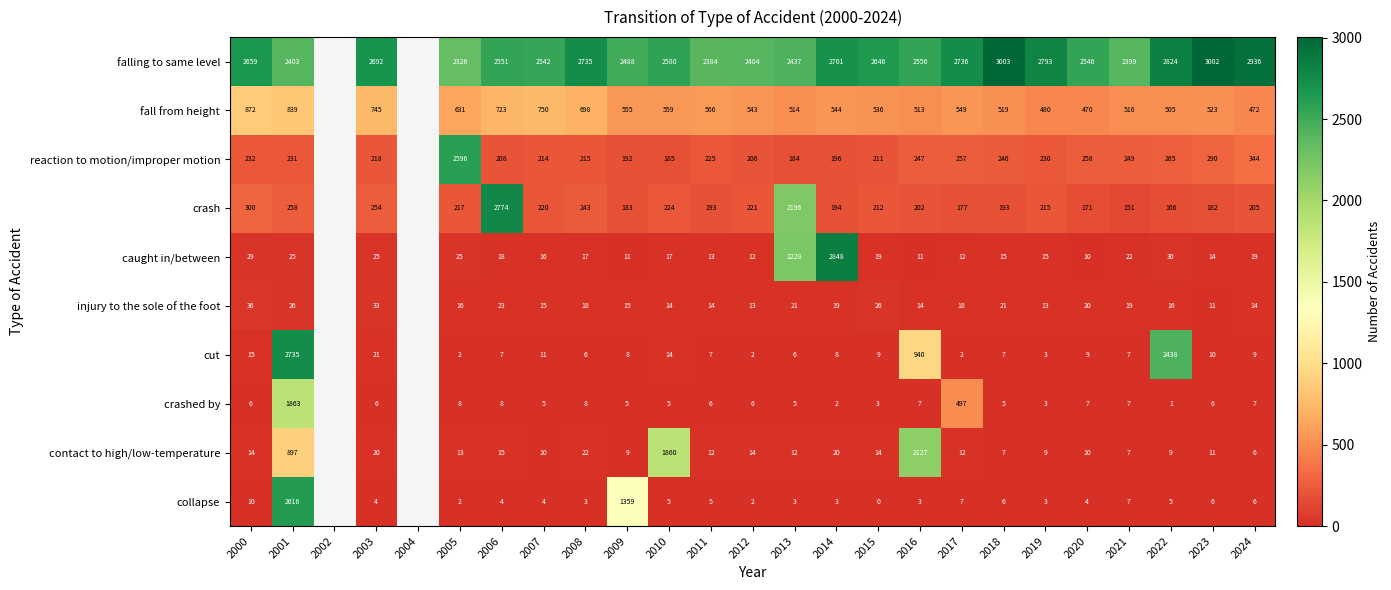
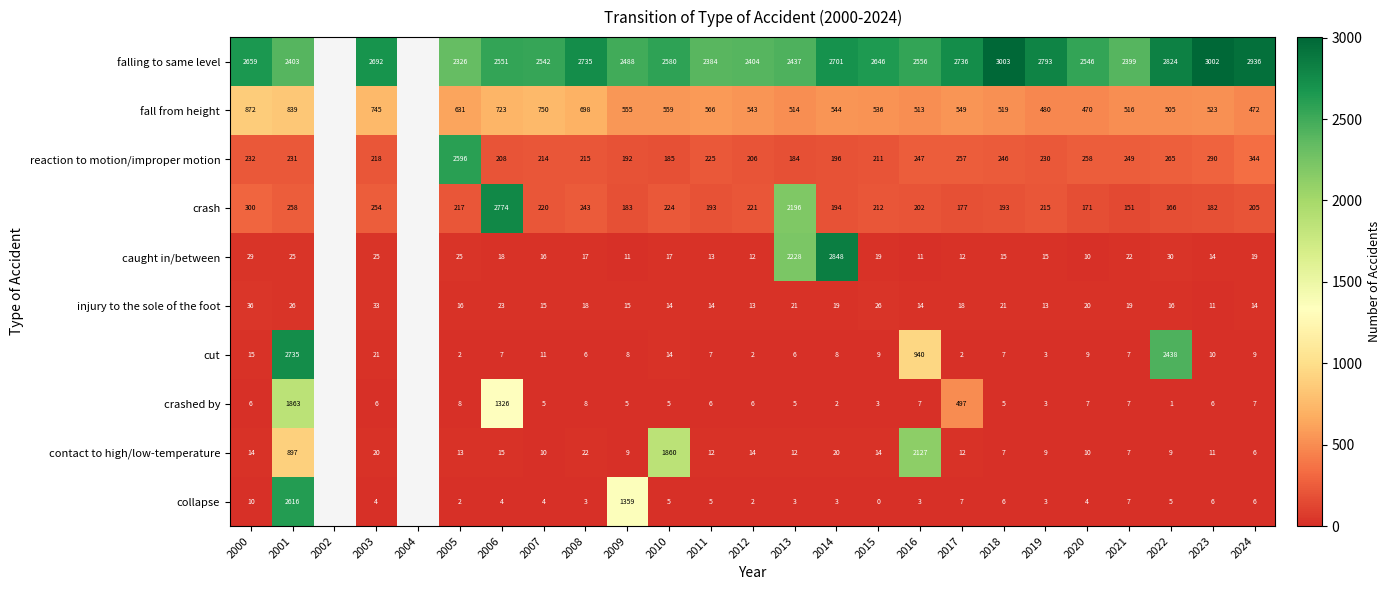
  {
    "crashed by": {
      "2000": 6,
      "2001": 1863,
      "2003": 6,
      "2005": 8,
-     "2006": 8,
+     "2006": 1326,
      "2007": 5,
      "2008": 8,
      "2009": 5,
      "2010": 5,
      "2011": 6,
      "2012": 6,
      "2013": 5,
      "2014": 2,
      "2015": 3,
      "2016": 7,
      "2017": 497,
      "2018": 5,
      "2019": 3,
      "2020": 7,
      "2021": 7,
      "2022": 1,
      "2023": 6,
      "2024": 7
    }
  }
